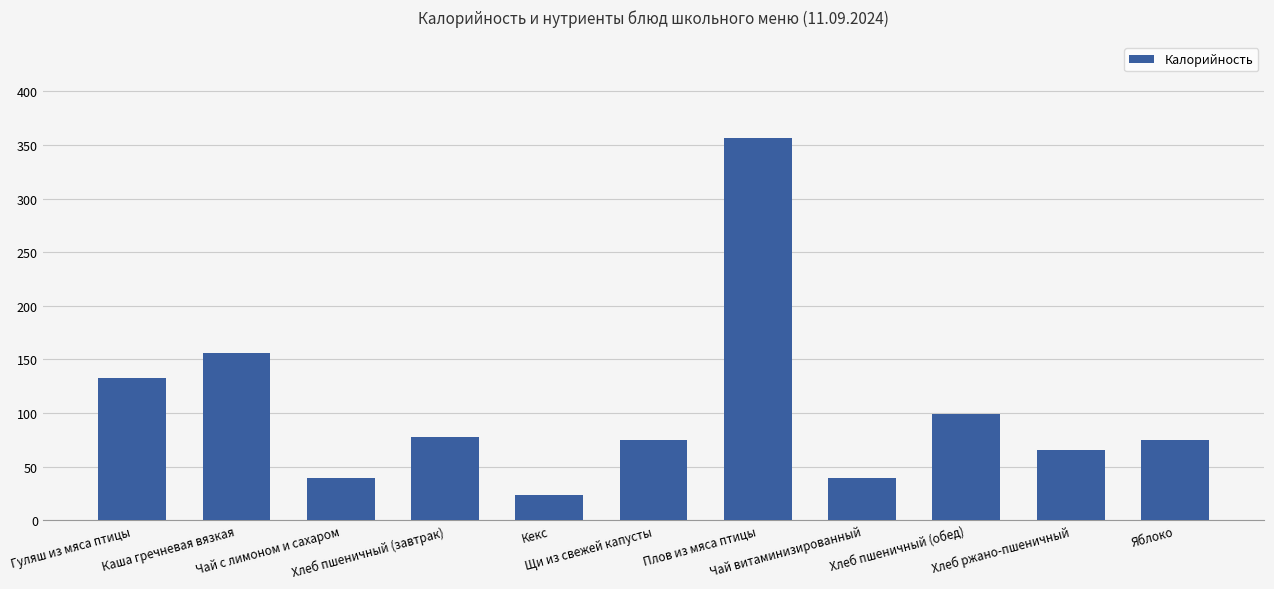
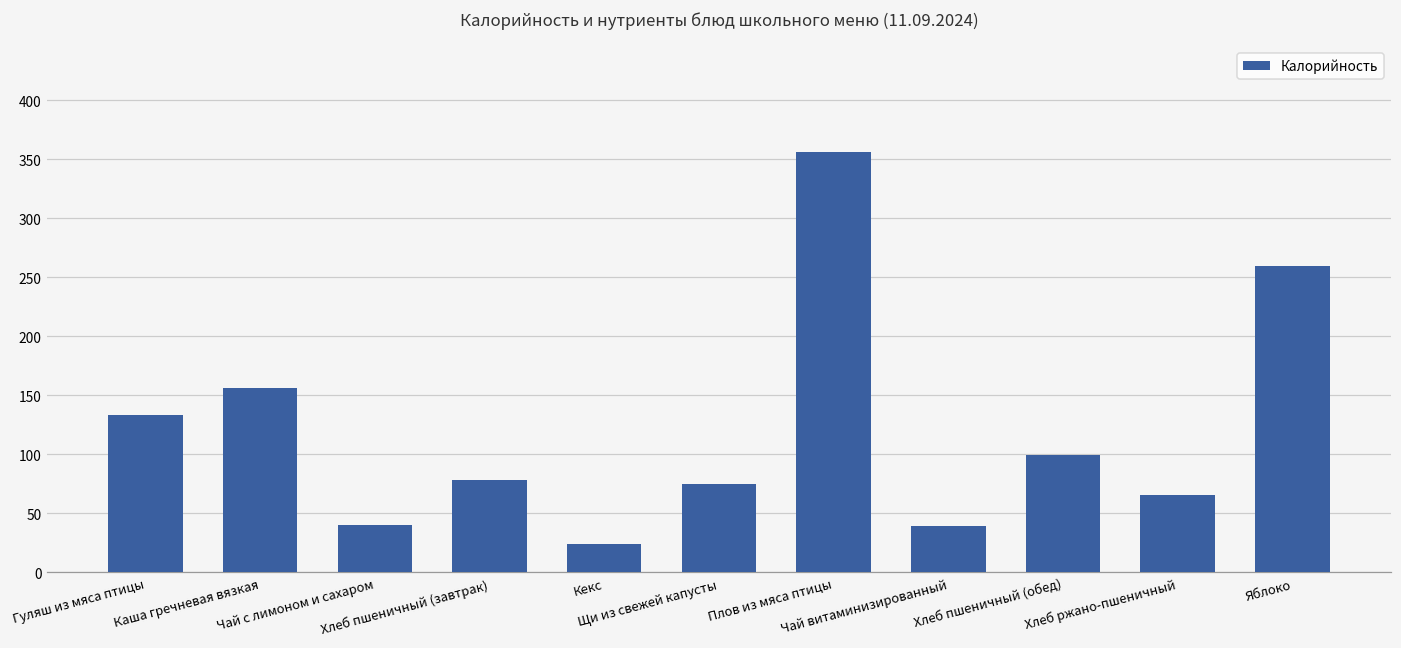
  {
    "Гуляш из мяса птицы": 133,
    "Каша гречневая вязкая": 156,
    "Чай с лимоном и сахаром": 40,
    "Хлеб пшеничный (завтрак)": 78,
    "Кекс": 24,
    "Щи из свежей капусты": 75,
    "Плов из мяса птицы": 357,
    "Чай витаминизированный": 39,
    "Хлеб пшеничный (обед)": 99,
    "Хлеб ржано-пшеничный": 66,
-   "Яблоко": 75
+   "Яблоко": 260
  }
